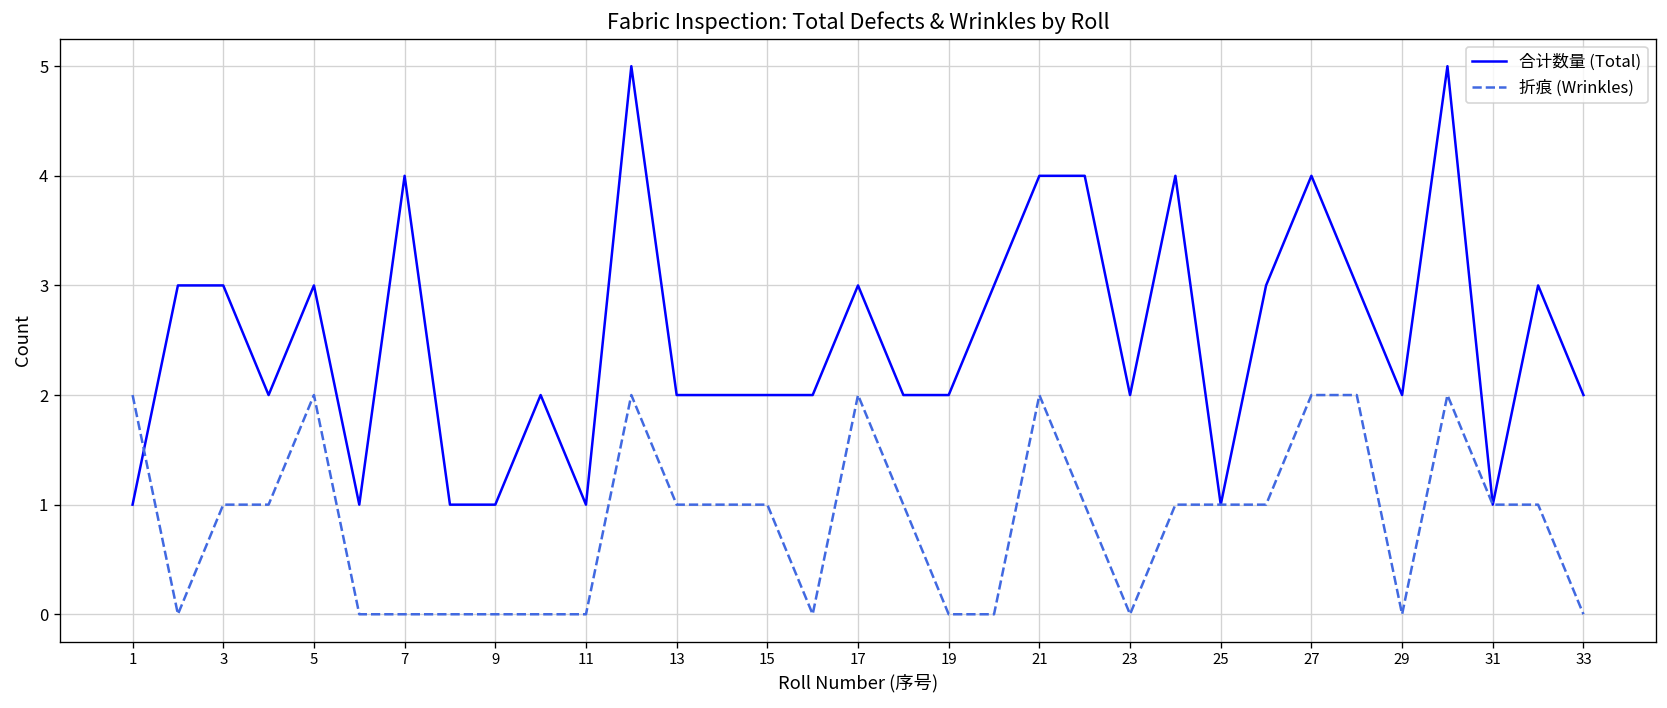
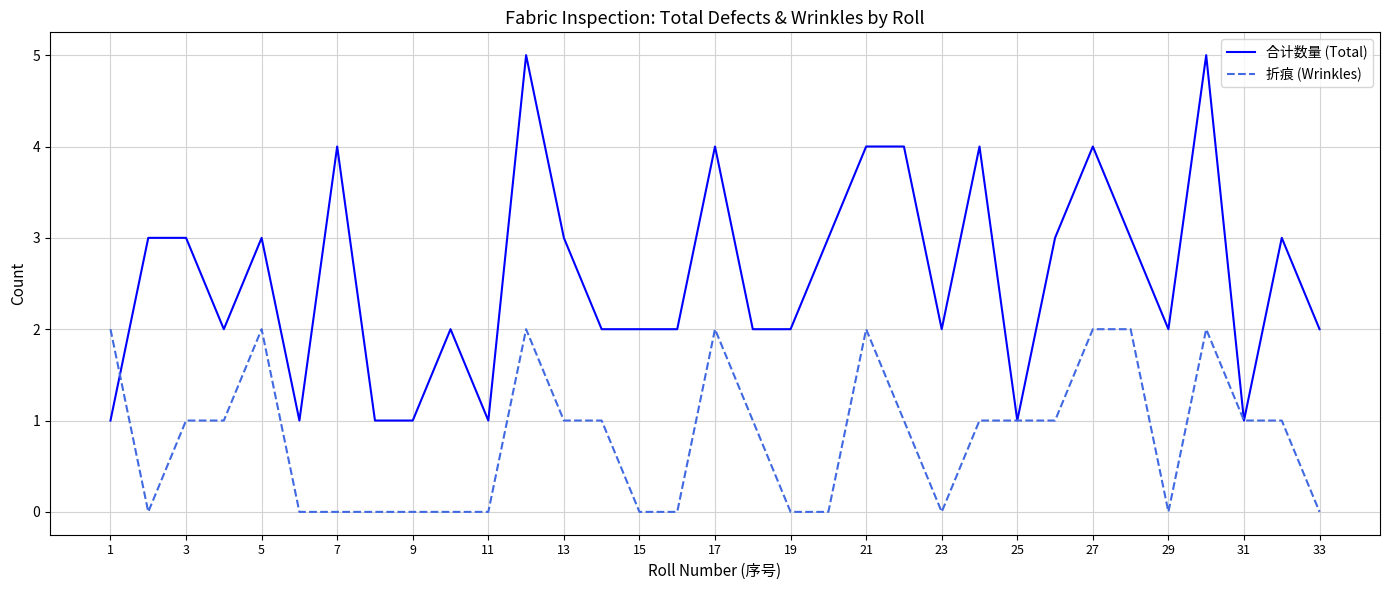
  {
    "合计数量 (Total)": {
      "1": 1,
      "3": 3,
      "5": 3,
      "7": 4,
      "9": 1,
      "11": 1,
-     "13": 2,
+     "13": 3,
      "15": 2,
-     "17": 3,
+     "17": 4,
      "19": 2,
      "21": 4,
      "23": 2,
      "27": 4,
      "29": 2,
      "33": 2
    },
    "折痕 (Wrinkles)": {
      "1": 2,
      "3": 1,
      "5": 2,
      "7": 0,
      "9": 0,
      "11": 0,
      "13": 1,
-     "15": 1,
+     "15": 0,
      "17": 2,
      "19": 0,
      "21": 2,
      "23": 0,
      "27": 2,
      "29": 0,
      "33": 0
    }
  }
